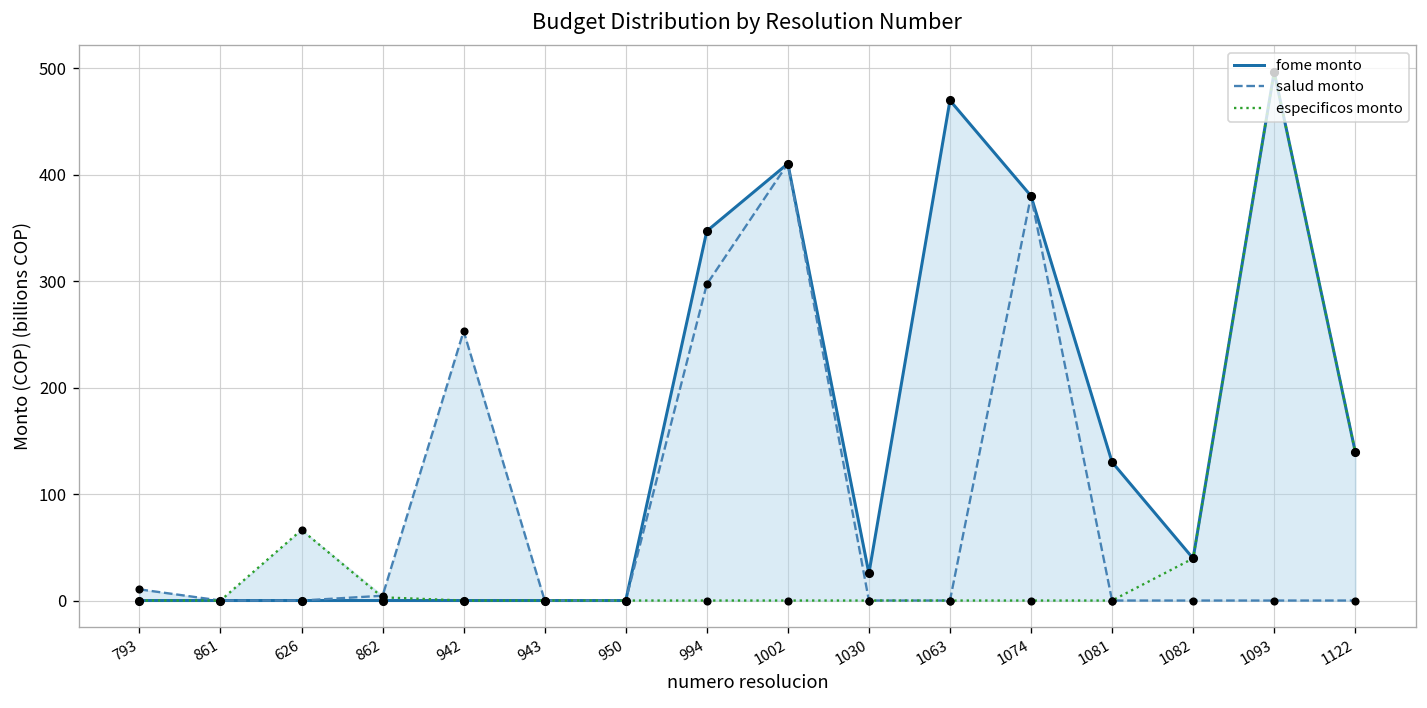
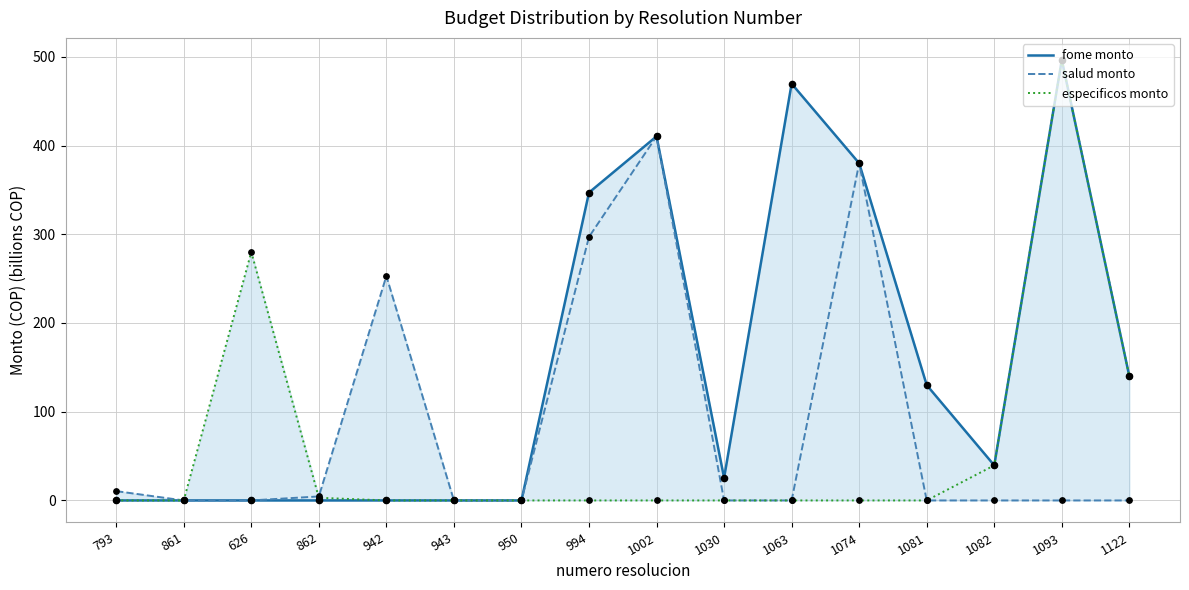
  {
    "especificos monto": {
-     "626": 70,
+     "626": 280,
      "994": 0,
      "1002": 0,
      "1074": 0
    }
  }
